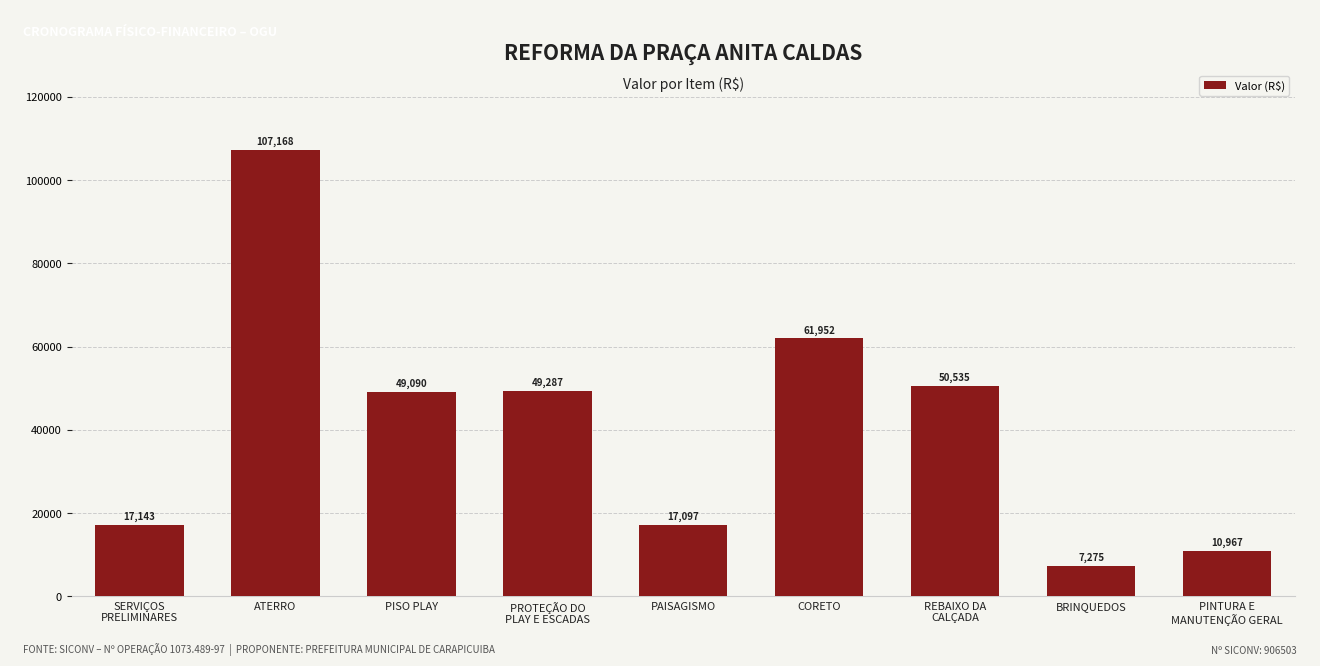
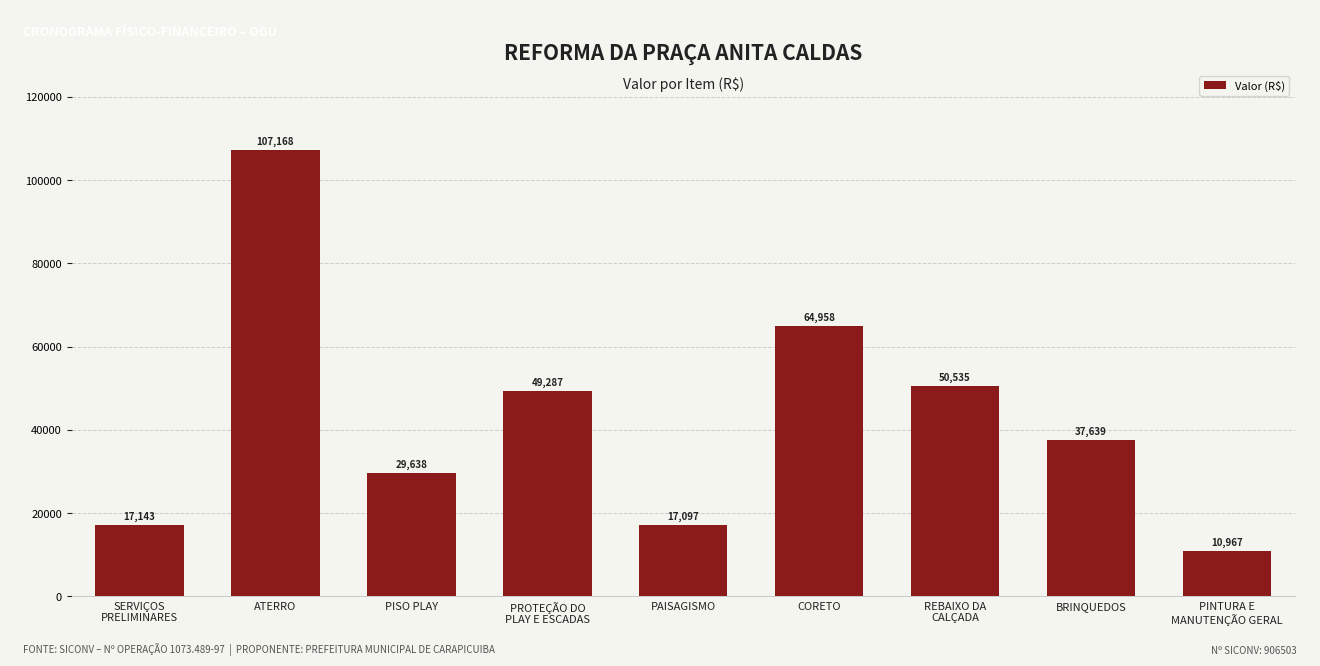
  {
    "SERVIÇOS PRELIMINARES": "17,143",
    "ATERRO": "107,168",
-   "PISO PLAY": "49,090",
+   "PISO PLAY": "29,638",
    "PROTEÇÃO DO PLAY E ESCADAS": "49,287",
    "PAISAGISMO": "17,097",
-   "CORETO": "61,952",
+   "CORETO": "64,958",
    "REBAIXO DA CALÇADA": "50,535",
-   "BRINQUEDOS": "7,275",
+   "BRINQUEDOS": "37,639",
    "PINTURA E MANUTENÇÃO GERAL": "10,967"
  }
